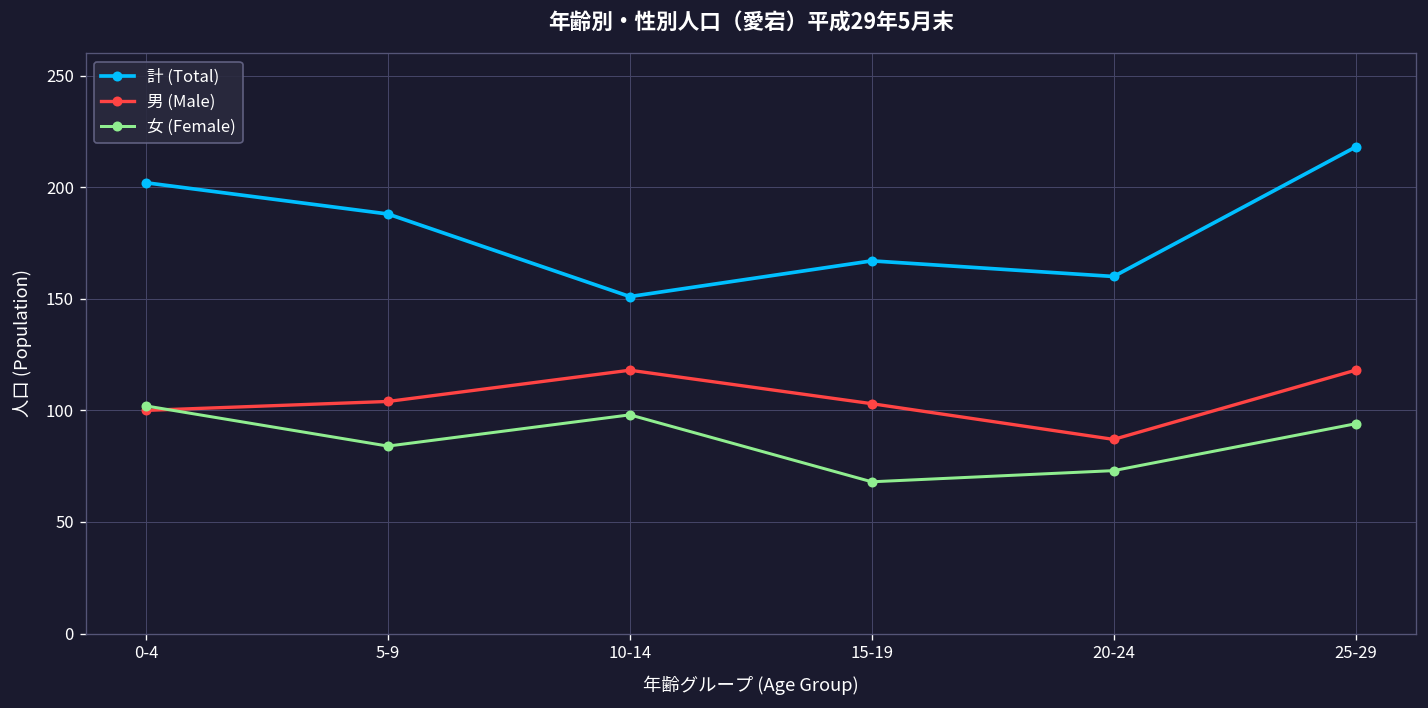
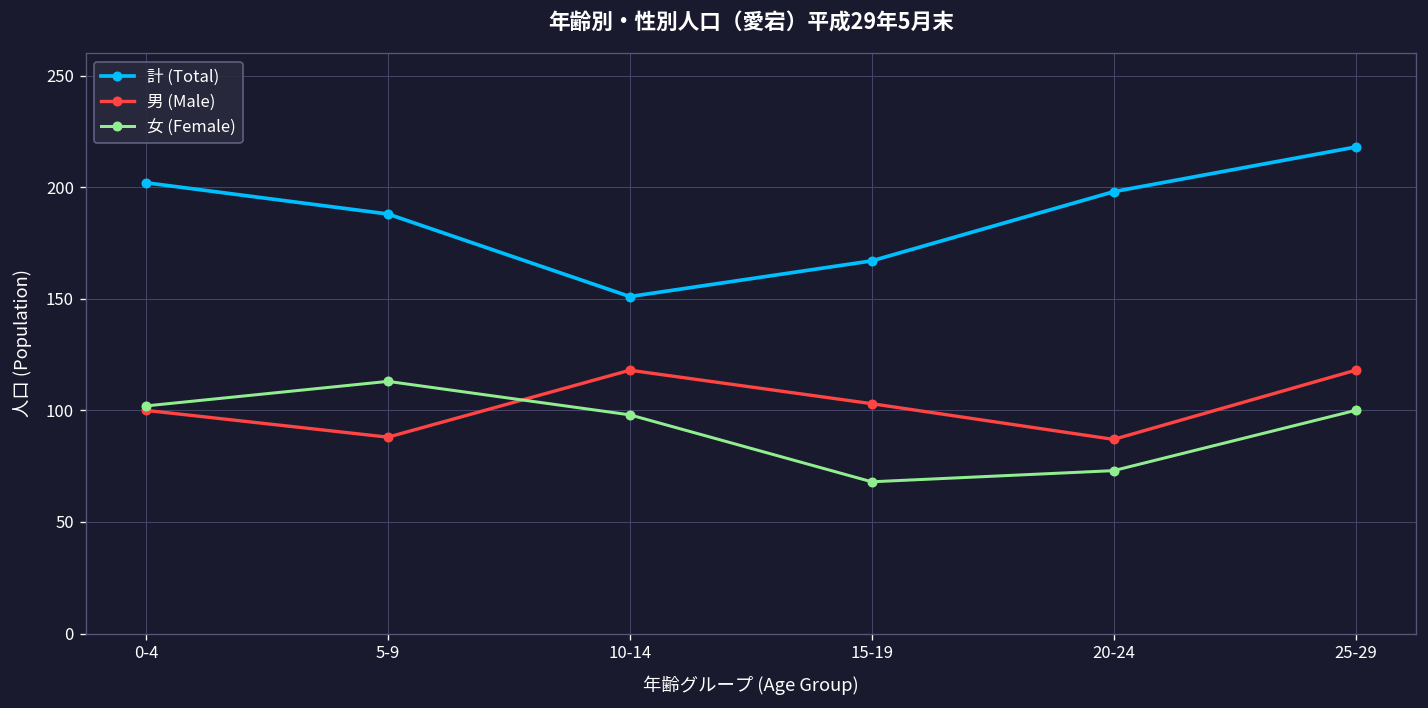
  {
    "計 (Total)": {
      "0-4": 202,
      "5-9": 188,
      "10-14": 151,
      "15-19": 167,
-     "20-24": 160,
+     "20-24": 198,
      "25-29": 218
    },
    "男 (Male)": {
      "0-4": 100,
-     "5-9": 104,
+     "5-9": 88,
      "10-14": 118,
      "15-19": 103,
      "20-24": 87,
      "25-29": 118
    },
    "女 (Female)": {
      "0-4": 102,
-     "5-9": 84,
+     "5-9": 113,
      "10-14": 98,
      "15-19": 68,
      "20-24": 73,
-     "25-29": 94
+     "25-29": 100
    }
  }
